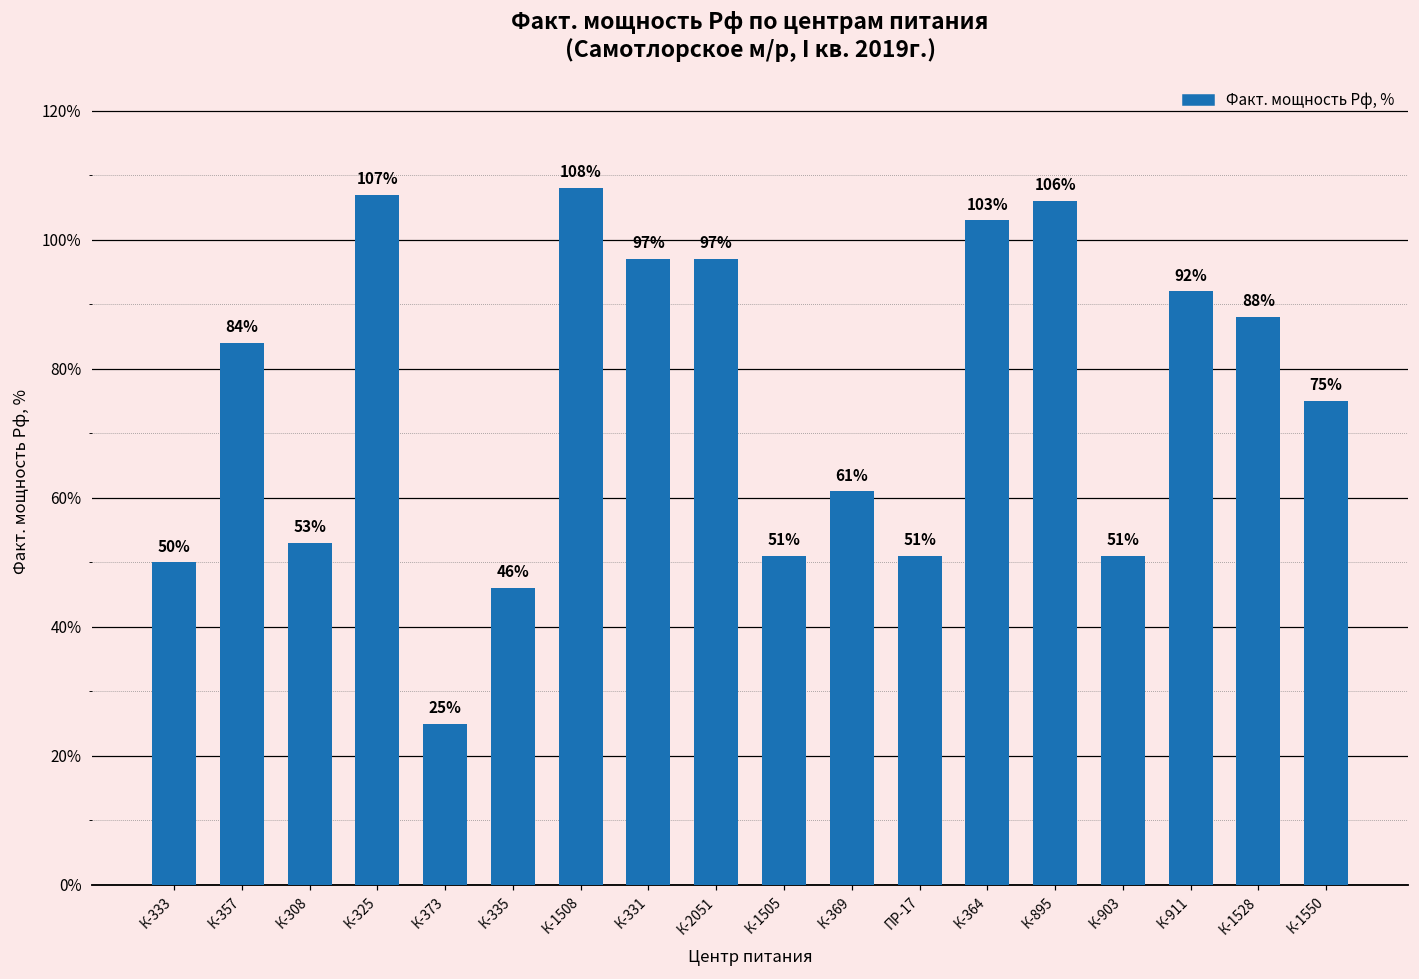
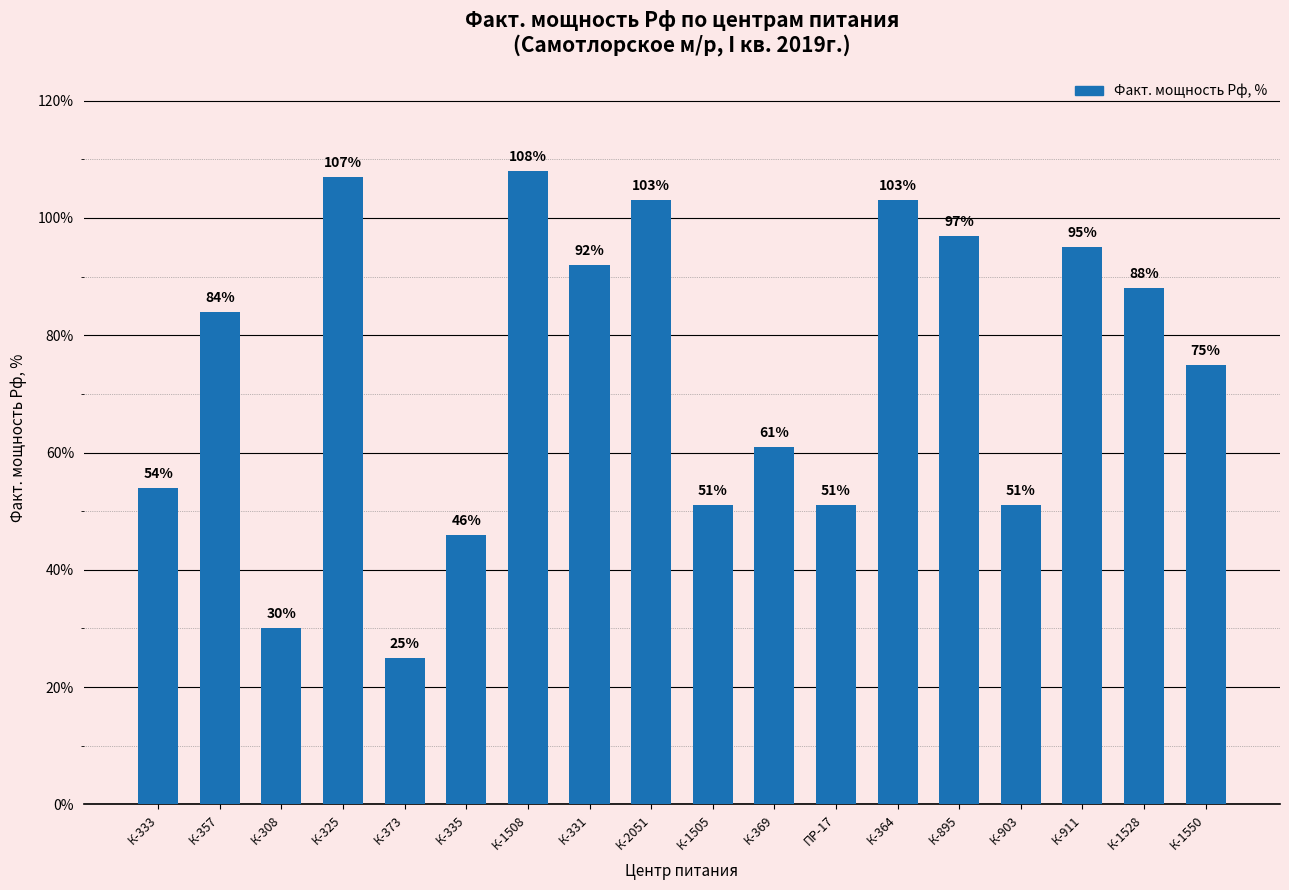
  {
-   "К-333": "50%",
+   "К-333": "54%",
    "К-357": "84%",
-   "К-308": "53%",
+   "К-308": "30%",
    "К-325": "107%",
    "К-373": "25%",
    "К-335": "46%",
    "К-1508": "108%",
-   "К-331": "97%",
-   "К-2051": "97%",
+   "К-331": "92%",
+   "К-2051": "103%",
    "К-1505": "51%",
    "К-369": "61%",
    "ПР-17": "51%",
    "К-364": "103%",
-   "К-895": "106%",
+   "К-895": "97%",
    "К-903": "51%",
-   "К-911": "92%",
+   "К-911": "95%",
    "К-1528": "88%",
    "К-1550": "75%"
  }
